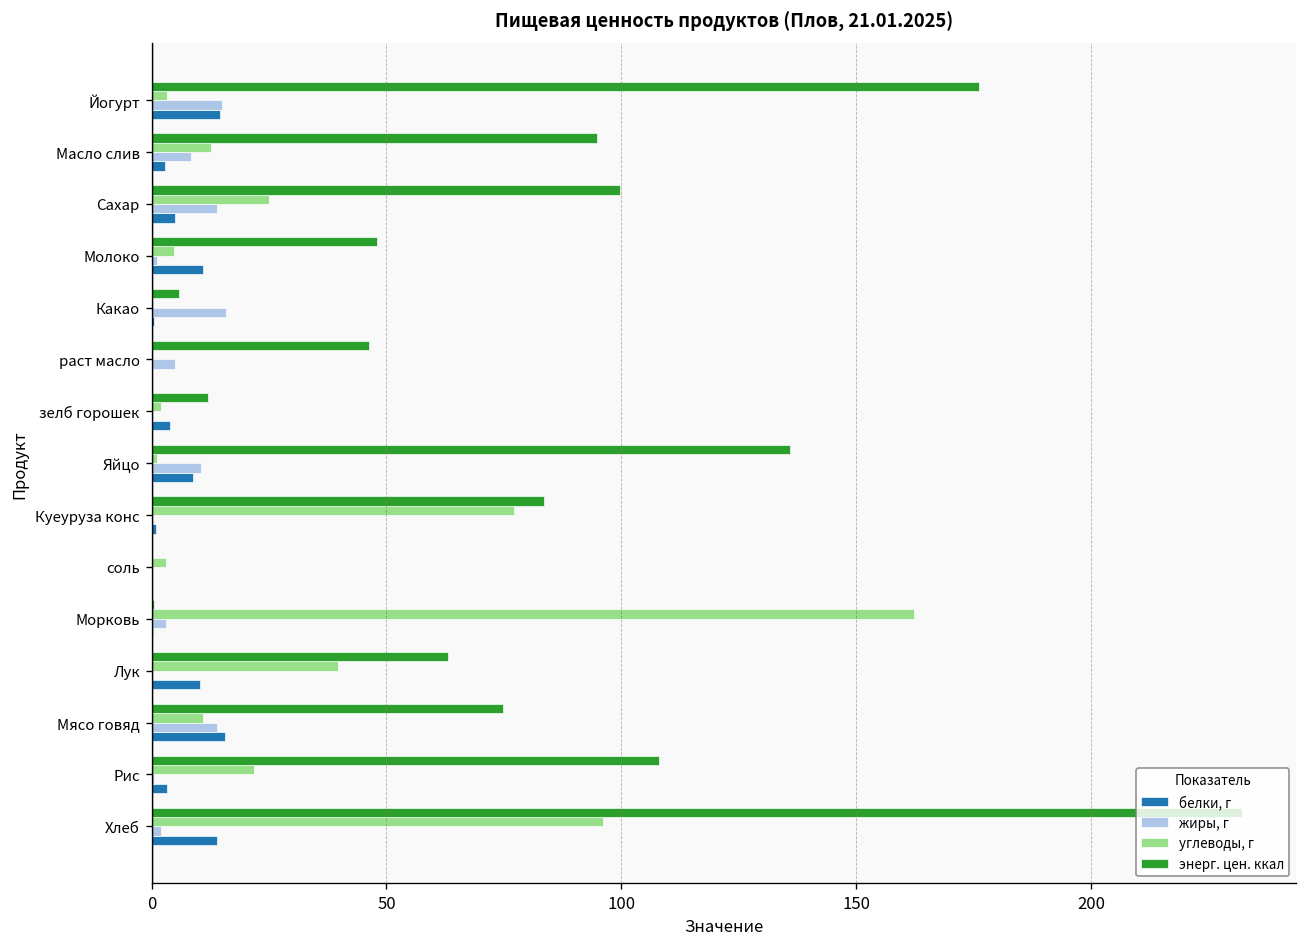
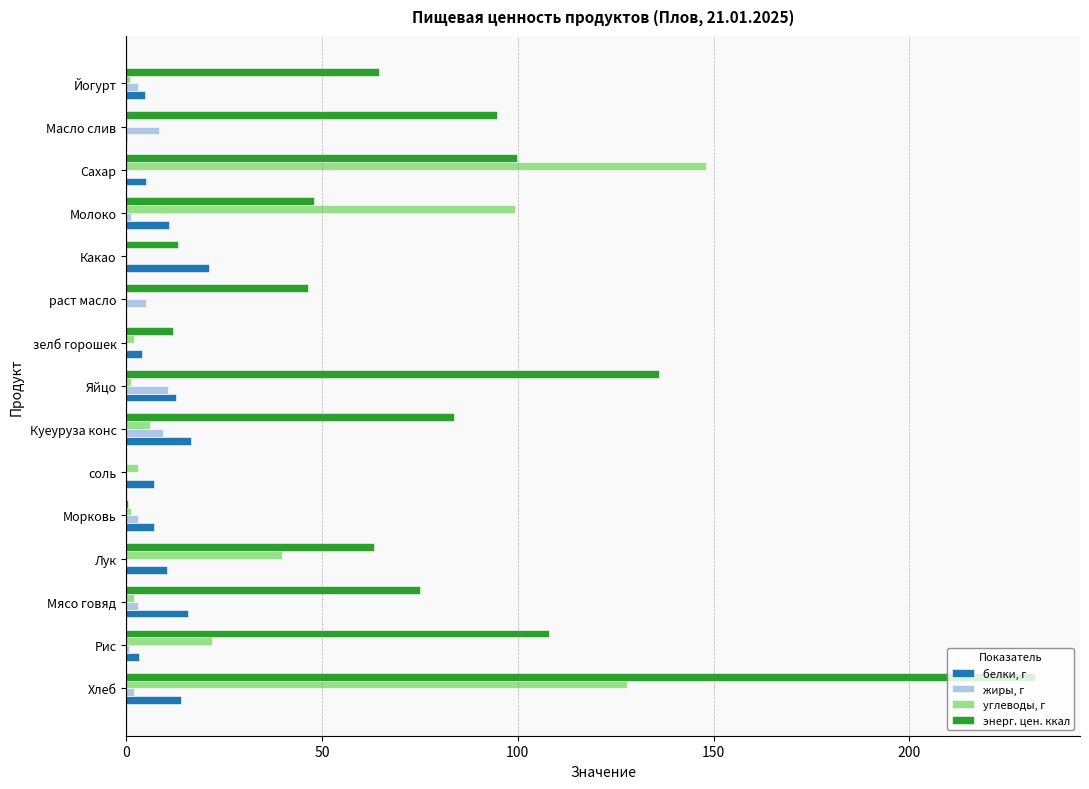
  {
    "белки, г": {
-     "Йогурт": 15,
-     "Масло слив": 3,
+     "Йогурт": 5,
+     "Масло слив": 0,
      "Сахар": 5,
      "Молоко": 11,
-     "Какао": 1,
+     "Какао": 21,
      "раст масло": 0,
      "зелб горошек": 4,
-     "Яйцо": 9,
-     "Куеуруза конс": 1,
-     "соль": 0,
-     "Морковь": 0,
+     "Яйцо": 13,
+     "Куеуруза конс": 17,
+     "соль": 7,
+     "Морковь": 7,
      "Лук": 10,
      "Мясо говяд": 16,
      "Рис": 3,
      "Хлеб": 14
    },
    "жиры, г": {
-     "Йогурт": 15,
+     "Йогурт": 3,
      "Масло слив": 8,
-     "Сахар": 14,
+     "Сахар": 0,
      "Молоко": 1,
-     "Какао": 16,
+     "Какао": 0,
      "раст масло": 5,
      "Яйцо": 11,
-     "Куеуруза конс": 0,
+     "Куеуруза конс": 10,
      "соль": 0,
      "Морковь": 3,
      "Лук": 0,
-     "Мясо говяд": 14,
+     "Мясо говяд": 3,
      "Хлеб": 2
    },
    "углеводы, г": {
-     "Йогурт": 3,
-     "Масло слив": 13,
-     "Сахар": 25,
-     "Молоко": 5,
+     "Йогурт": 1,
+     "Масло слив": 0,
+     "Сахар": 148,
+     "Молоко": 99,
      "раст масло": 0,
      "зелб горошек": 2,
      "Яйцо": 1,
-     "Куеуруза конс": 77,
+     "Куеуруза конс": 6,
      "соль": 3,
-     "Морковь": 162,
+     "Морковь": 1,
      "Лук": 40,
-     "Мясо говяд": 11,
+     "Мясо говяд": 2,
      "Рис": 22,
-     "Хлеб": 96
+     "Хлеб": 128
    },
    "энерг. цен. ккал": {
-     "Йогурт": 176,
+     "Йогурт": 65,
      "Масло слив": 95,
      "Сахар": 100,
      "Молоко": 48,
-     "Какао": 6,
+     "Какао": 13,
      "раст масло": 46,
      "зелб горошек": 12,
      "Яйцо": 136,
      "Куеуруза конс": 84,
      "соль": 0,
      "Лук": 63,
      "Мясо говяд": 75,
      "Рис": 108
    }
  }
